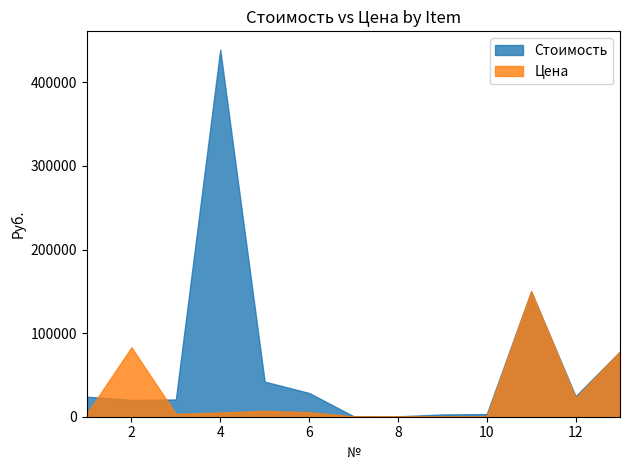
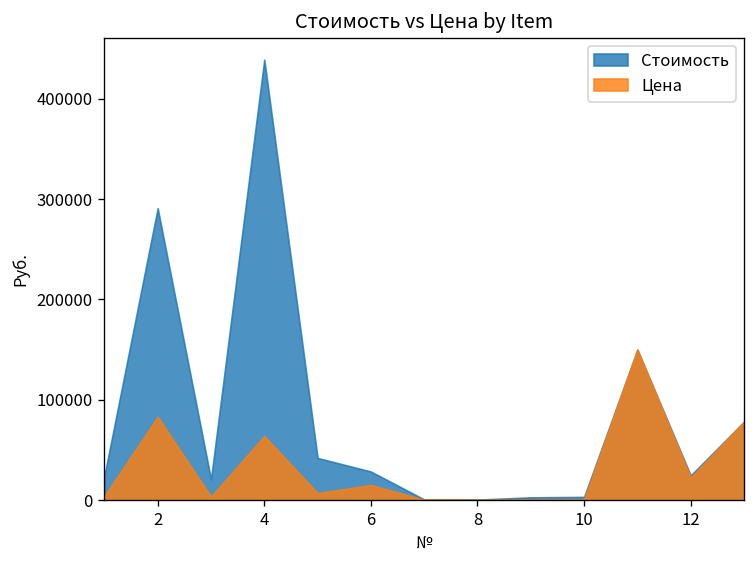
  {
    "Стоимость": {
-     "2": 20000,
+     "2": 290000,
      "4": 440000,
      "6": 30000
    },
    "Цена": {
      "2": 80000,
-     "4": 0,
-     "6": 10000
+     "4": 60000,
+     "6": 20000
    }
  }
